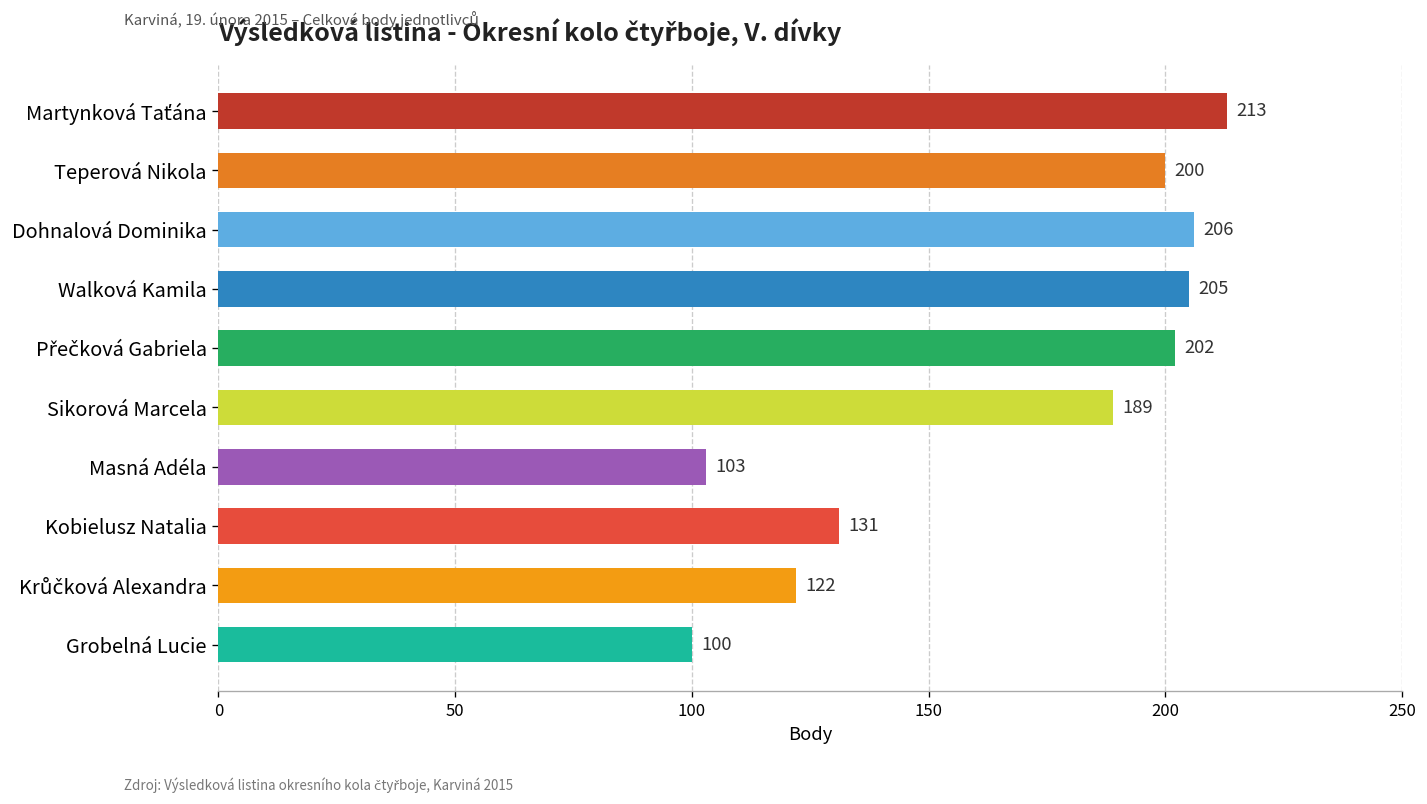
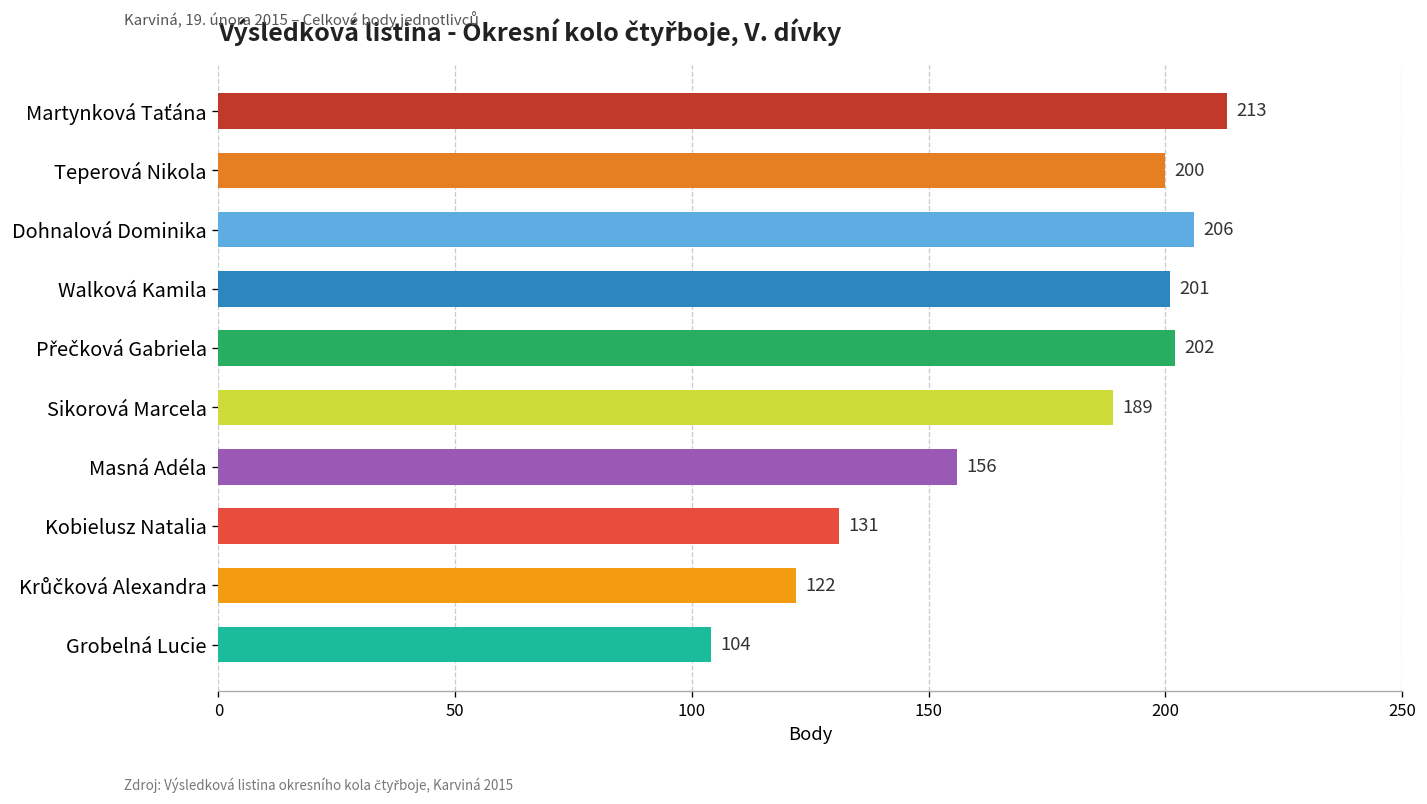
  {
    "Martynková Taťána": 213,
    "Teperová Nikola": 200,
    "Dohnalová Dominika": 206,
-   "Walková Kamila": 205,
+   "Walková Kamila": 201,
    "Přečková Gabriela": 202,
    "Sikorová Marcela": 189,
-   "Masná Adéla": 103,
+   "Masná Adéla": 156,
    "Kobielusz Natalia": 131,
    "Krůčková Alexandra": 122,
-   "Grobelná Lucie": 100
+   "Grobelná Lucie": 104
  }
